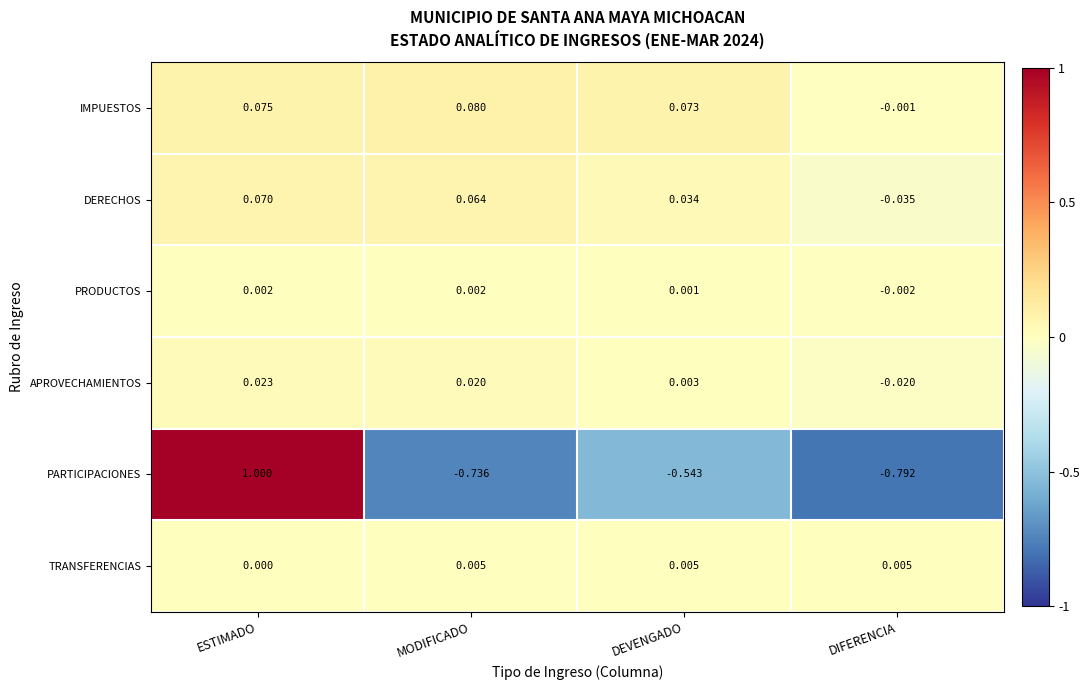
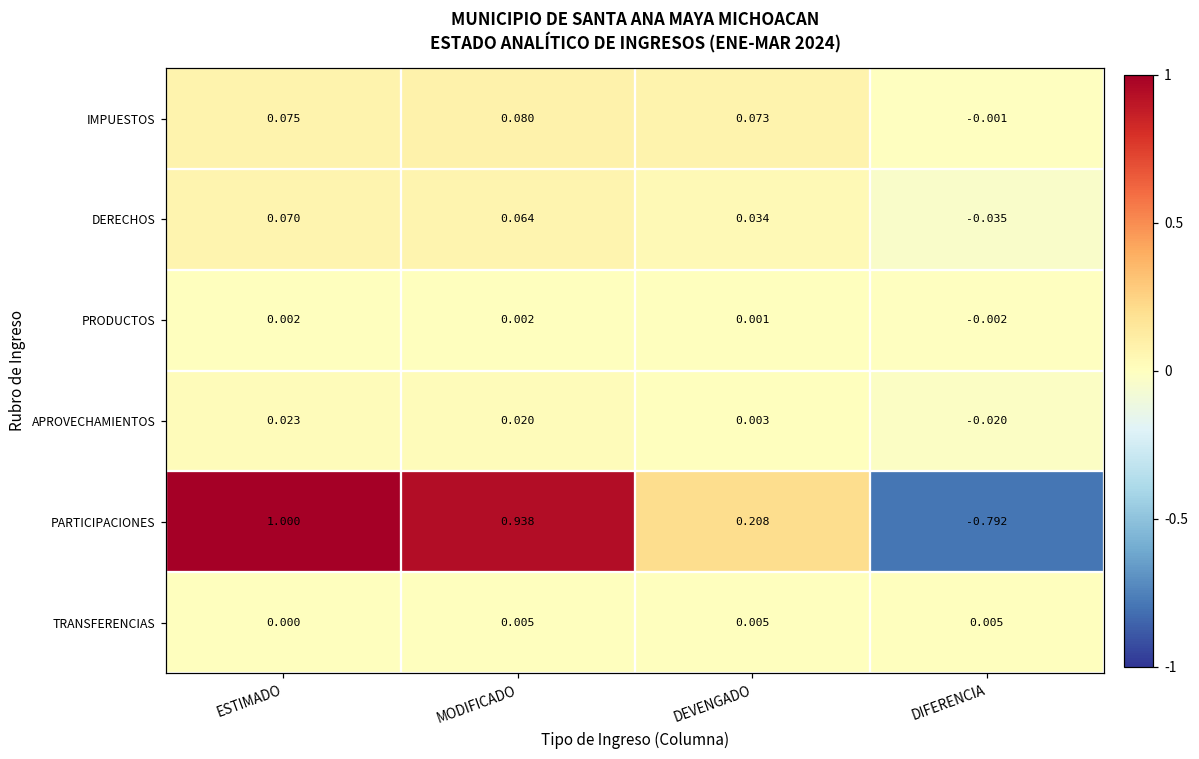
  {
    "IMPUESTOS": {
      "ESTIMADO": 0.075,
      "MODIFICADO": 0.080,
      "DEVENGADO": 0.073,
      "DIFERENCIA": -0.001
    },
    "DERECHOS": {
      "ESTIMADO": 0.070,
      "MODIFICADO": 0.064,
      "DEVENGADO": 0.034,
      "DIFERENCIA": -0.035
    },
    "PRODUCTOS": {
      "ESTIMADO": 0.002,
      "MODIFICADO": 0.002,
      "DEVENGADO": 0.001,
      "DIFERENCIA": -0.002
    },
    "APROVECHAMIENTOS": {
      "ESTIMADO": 0.023,
      "MODIFICADO": 0.020,
      "DEVENGADO": 0.003,
      "DIFERENCIA": -0.020
    },
    "PARTICIPACIONES": {
      "ESTIMADO": 1.000,
-     "MODIFICADO": -0.736,
-     "DEVENGADO": -0.543,
+     "MODIFICADO": 0.938,
+     "DEVENGADO": 0.208,
      "DIFERENCIA": -0.792
    },
    "TRANSFERENCIAS": {
      "ESTIMADO": 0.000,
      "MODIFICADO": 0.005,
      "DEVENGADO": 0.005,
      "DIFERENCIA": 0.005
    }
  }
